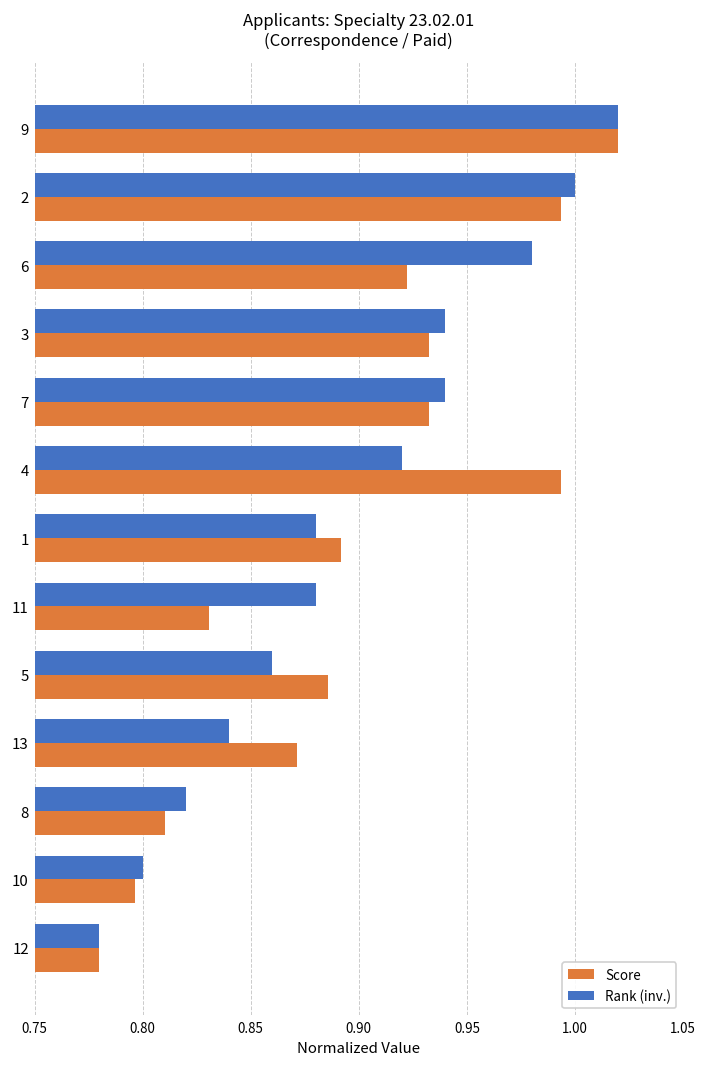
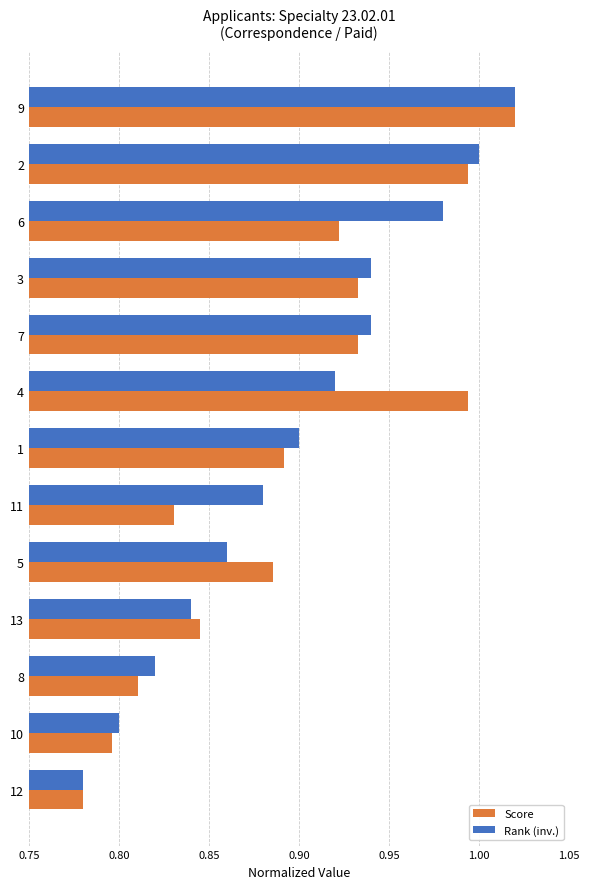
  {
    "Score": {
      "9": 1.020,
      "2": 0.994,
      "6": 0.922,
      "3": 0.933,
      "7": 0.933,
      "4": 0.994,
      "1": 0.892,
      "11": 0.831,
      "5": 0.886,
-     "13": 0.872,
+     "13": 0.845,
      "8": 0.811,
      "10": 0.796,
      "12": 0.780
    },
    "Rank (inv.)": {
      "9": 1.020,
      "2": 1.000,
      "6": 0.980,
      "3": 0.940,
      "7": 0.940,
      "4": 0.920,
-     "1": 0.880,
+     "1": 0.900,
      "11": 0.880,
      "5": 0.860,
      "13": 0.840,
      "8": 0.820,
      "10": 0.800,
      "12": 0.780
    }
  }
